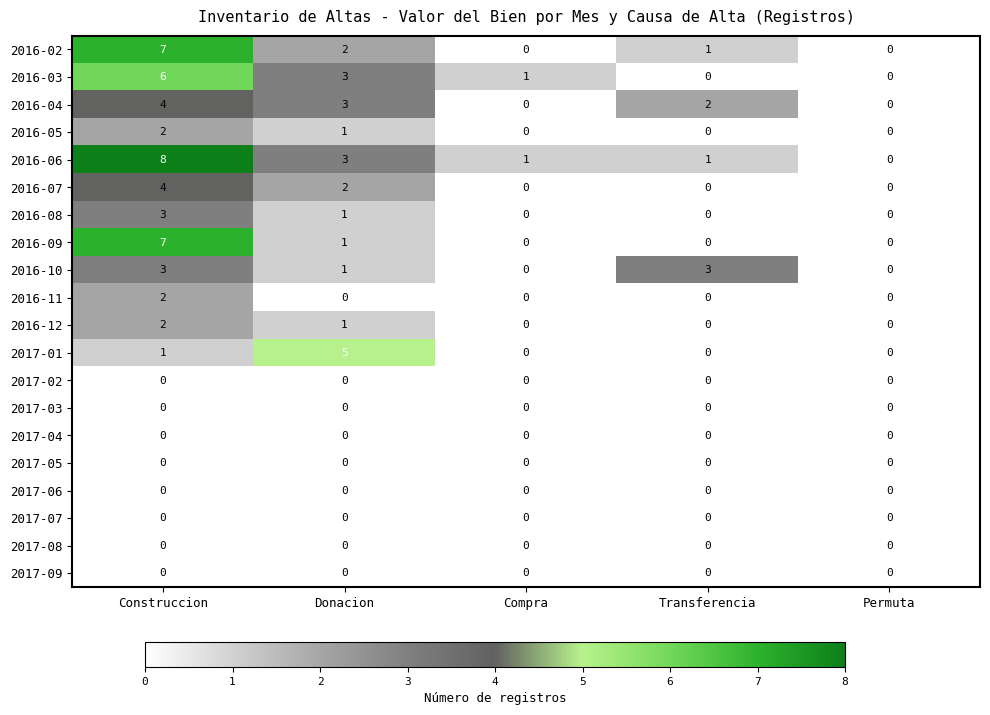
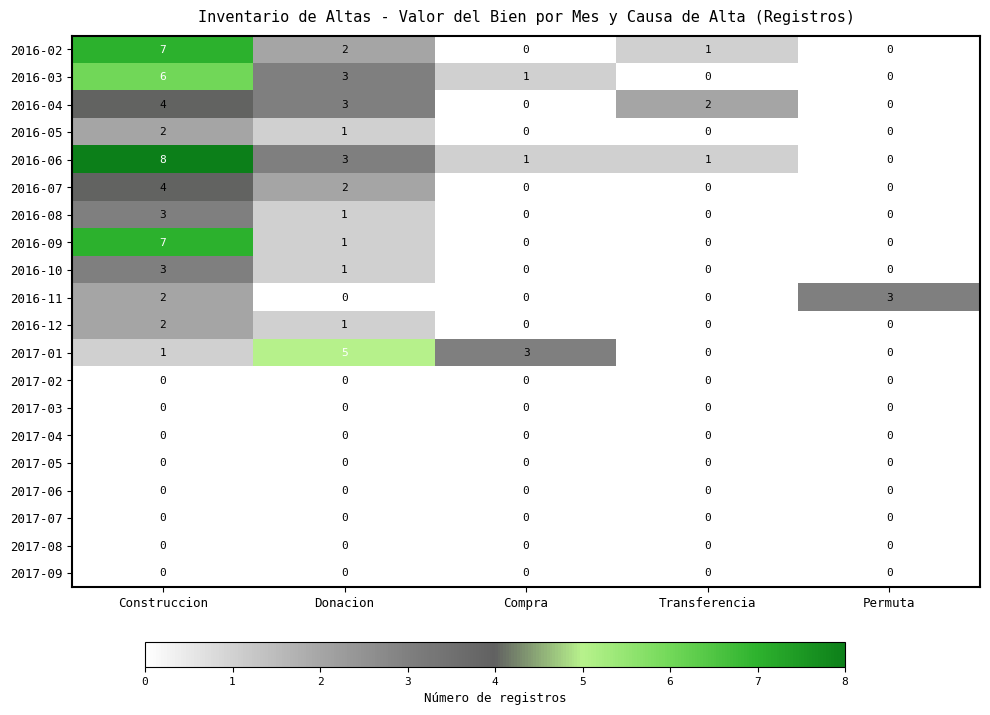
  {
    "2016-02": {
      "Construccion": 7,
      "Donacion": 2,
      "Compra": 0,
      "Transferencia": 1,
      "Permuta": 0
    },
    "2016-03": {
      "Construccion": 6,
      "Donacion": 3,
      "Compra": 1,
      "Transferencia": 0,
      "Permuta": 0
    },
    "2016-04": {
      "Construccion": 4,
      "Donacion": 3,
      "Compra": 0,
      "Transferencia": 2,
      "Permuta": 0
    },
    "2016-05": {
      "Construccion": 2,
      "Donacion": 1,
      "Compra": 0,
      "Transferencia": 0,
      "Permuta": 0
    },
    "2016-06": {
      "Construccion": 8,
      "Donacion": 3,
      "Compra": 1,
      "Transferencia": 1,
      "Permuta": 0
    },
    "2016-07": {
      "Construccion": 4,
      "Donacion": 2,
      "Compra": 0,
      "Transferencia": 0,
      "Permuta": 0
    },
    "2016-08": {
      "Construccion": 3,
      "Donacion": 1,
      "Compra": 0,
      "Transferencia": 0,
      "Permuta": 0
    },
    "2016-09": {
      "Construccion": 7,
      "Donacion": 1,
      "Compra": 0,
      "Transferencia": 0,
      "Permuta": 0
    },
    "2016-10": {
      "Construccion": 3,
      "Donacion": 1,
      "Compra": 0,
-     "Transferencia": 3,
+     "Transferencia": 0,
      "Permuta": 0
    },
    "2016-11": {
      "Construccion": 2,
      "Donacion": 0,
      "Compra": 0,
      "Transferencia": 0,
-     "Permuta": 0
+     "Permuta": 3
    },
    "2016-12": {
      "Construccion": 2,
      "Donacion": 1,
      "Compra": 0,
      "Transferencia": 0,
      "Permuta": 0
    },
    "2017-01": {
      "Construccion": 1,
      "Donacion": 5,
-     "Compra": 0,
+     "Compra": 3,
      "Transferencia": 0,
      "Permuta": 0
    },
    "2017-02": {
      "Construccion": 0,
      "Donacion": 0,
      "Compra": 0,
      "Transferencia": 0,
      "Permuta": 0
    },
    "2017-03": {
      "Construccion": 0,
      "Donacion": 0,
      "Compra": 0,
      "Transferencia": 0,
      "Permuta": 0
    },
    "2017-04": {
      "Construccion": 0,
      "Donacion": 0,
      "Compra": 0,
      "Transferencia": 0,
      "Permuta": 0
    },
    "2017-05": {
      "Construccion": 0,
      "Donacion": 0,
      "Compra": 0,
      "Transferencia": 0,
      "Permuta": 0
    },
    "2017-06": {
      "Construccion": 0,
      "Donacion": 0,
      "Compra": 0,
      "Transferencia": 0,
      "Permuta": 0
    },
    "2017-07": {
      "Construccion": 0,
      "Donacion": 0,
      "Compra": 0,
      "Transferencia": 0,
      "Permuta": 0
    },
    "2017-08": {
      "Construccion": 0,
      "Donacion": 0,
      "Compra": 0,
      "Transferencia": 0,
      "Permuta": 0
    },
    "2017-09": {
      "Construccion": 0,
      "Donacion": 0,
      "Compra": 0,
      "Transferencia": 0,
      "Permuta": 0
    }
  }
